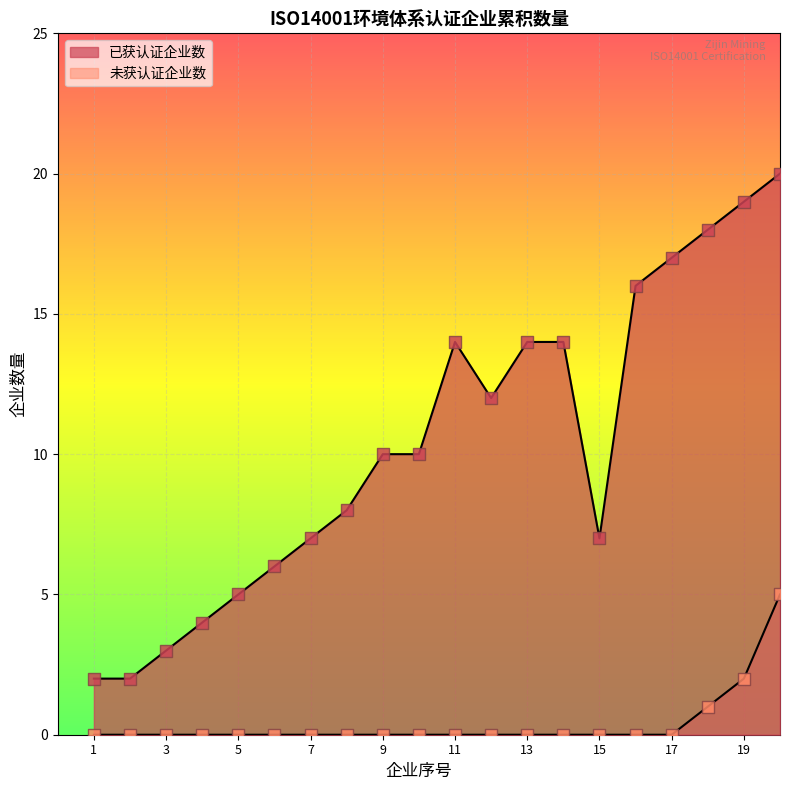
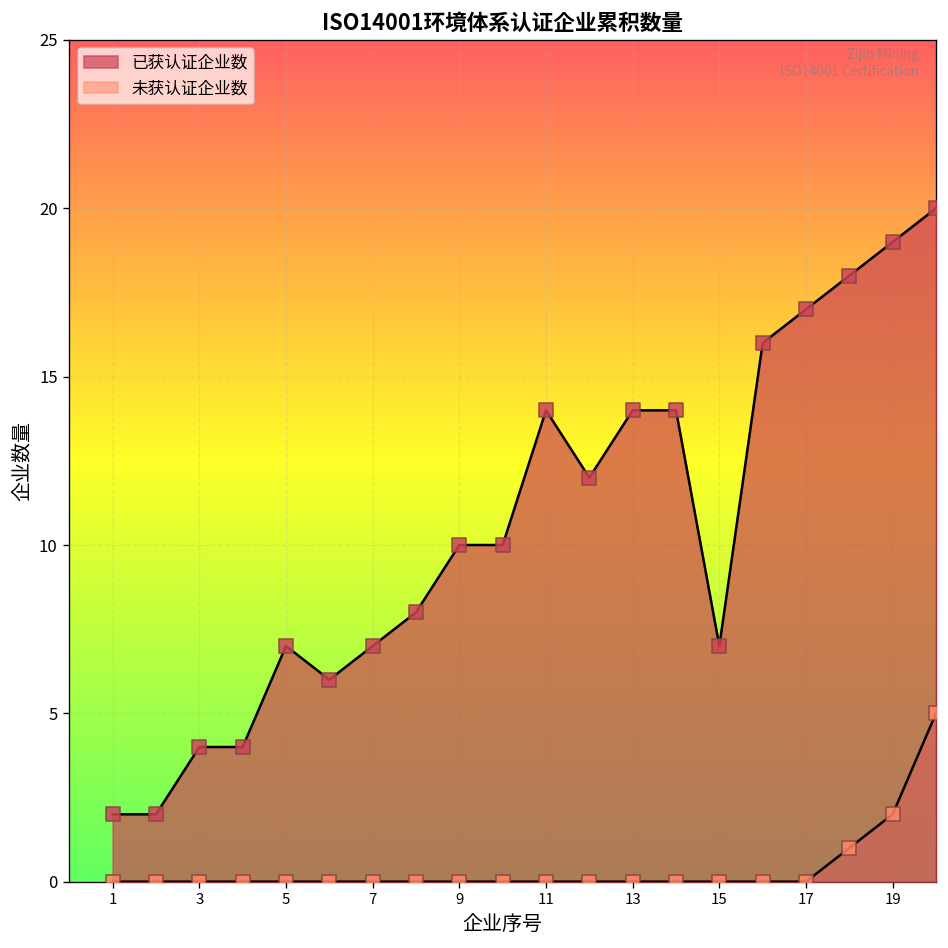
  {
    "已获认证企业数": {
      "1": 2,
-     "3": 3,
-     "5": 5,
+     "3": 4,
+     "5": 7,
      "7": 7,
      "9": 10,
      "11": 14,
      "13": 14,
      "15": 7,
      "17": 17,
      "19": 19
    },
    "未获认证企业数": {
      "1": 0,
      "3": 0,
      "5": 0,
      "7": 0,
      "9": 0,
      "11": 0,
      "13": 0,
      "15": 0,
      "17": 0,
      "19": 2
    }
  }
